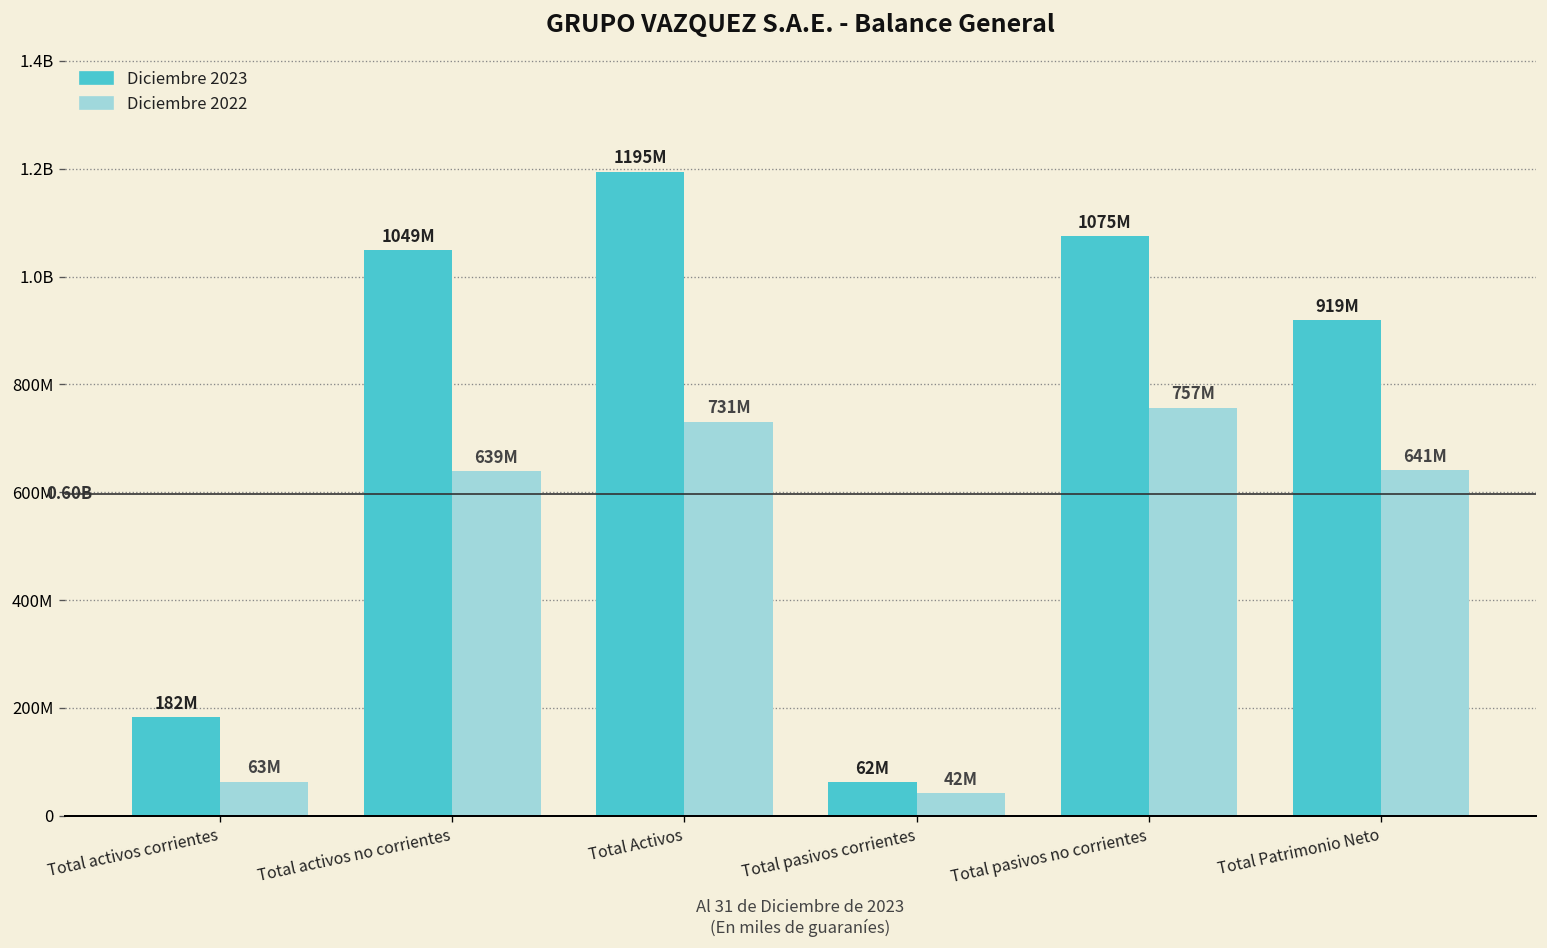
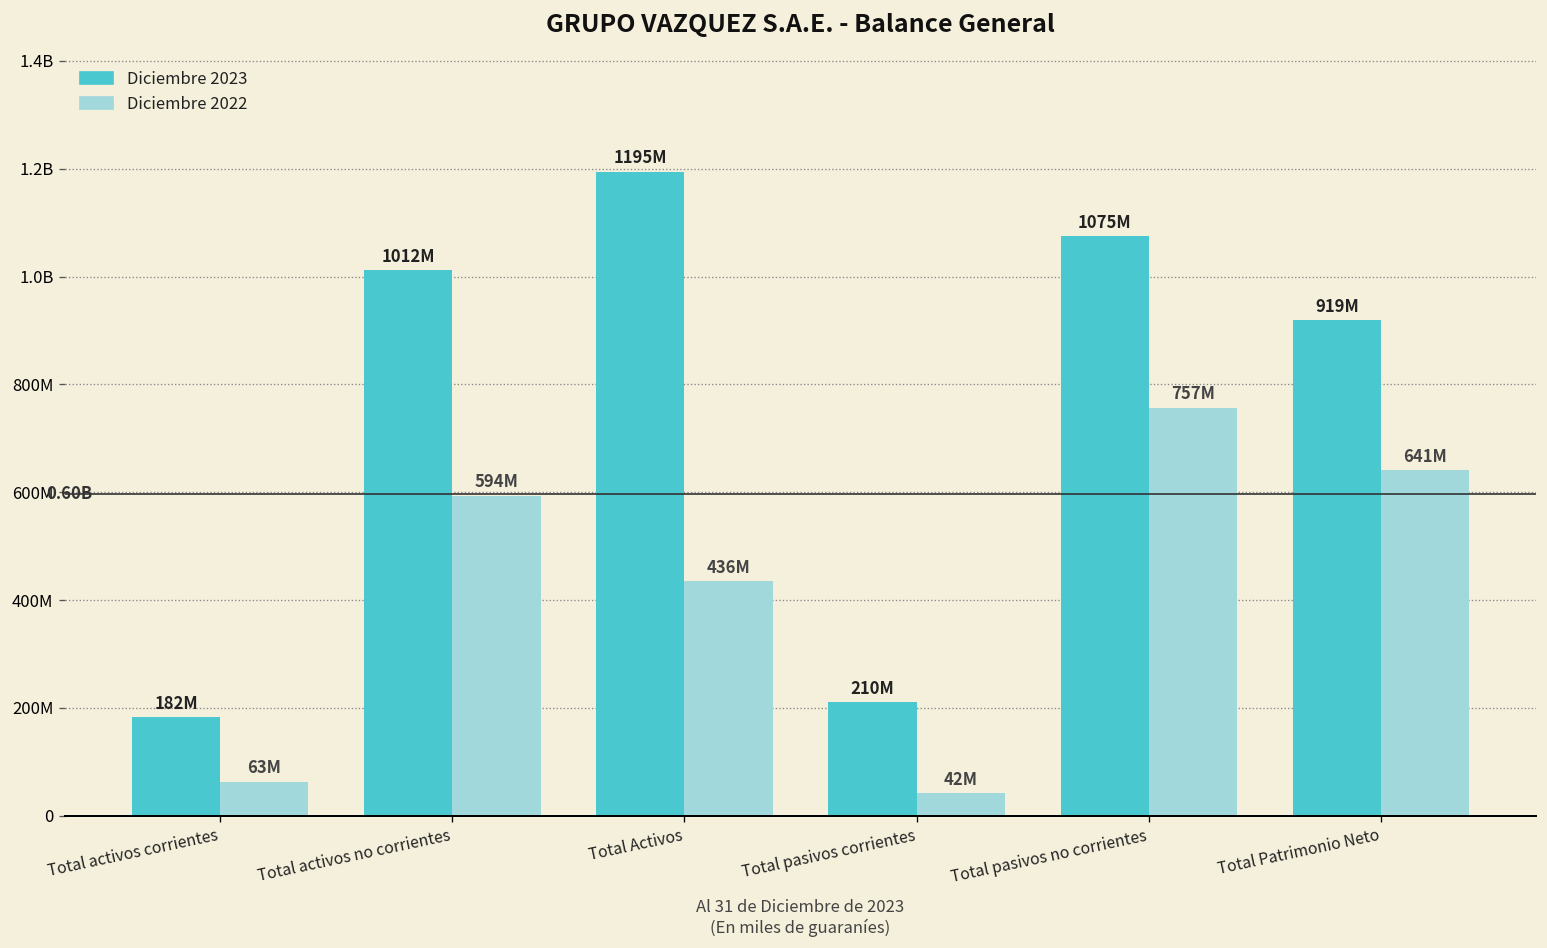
  {
    "Diciembre 2023": {
      "Total activos corrientes": "182M",
-     "Total activos no corrientes": "1049M",
+     "Total activos no corrientes": "1012M",
      "Total Activos": "1195M",
-     "Total pasivos corrientes": "62M",
+     "Total pasivos corrientes": "210M",
      "Total pasivos no corrientes": "1075M",
      "Total Patrimonio Neto": "919M"
    },
    "Diciembre 2022": {
      "Total activos corrientes": "63M",
-     "Total activos no corrientes": "639M",
-     "Total Activos": "731M",
+     "Total activos no corrientes": "594M",
+     "Total Activos": "436M",
      "Total pasivos corrientes": "42M",
      "Total pasivos no corrientes": "757M",
      "Total Patrimonio Neto": "641M"
    }
  }
